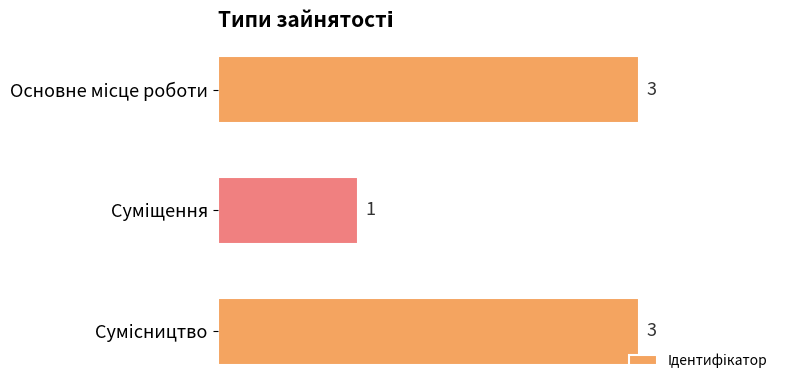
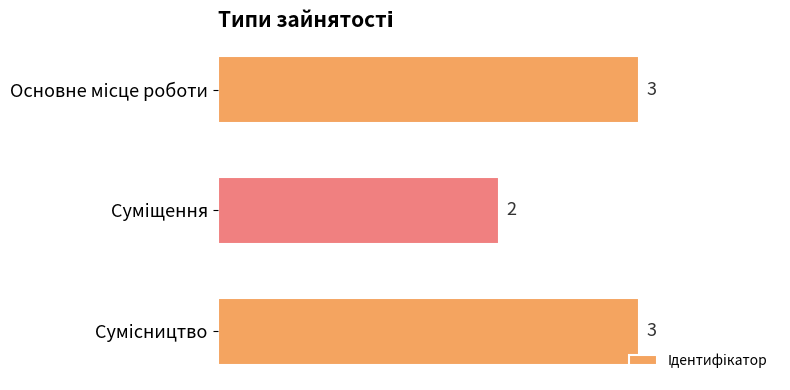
  {
    "Основне місце роботи": 3,
-   "Суміщення": 1,
+   "Суміщення": 2,
    "Сумісництво": 3
  }
